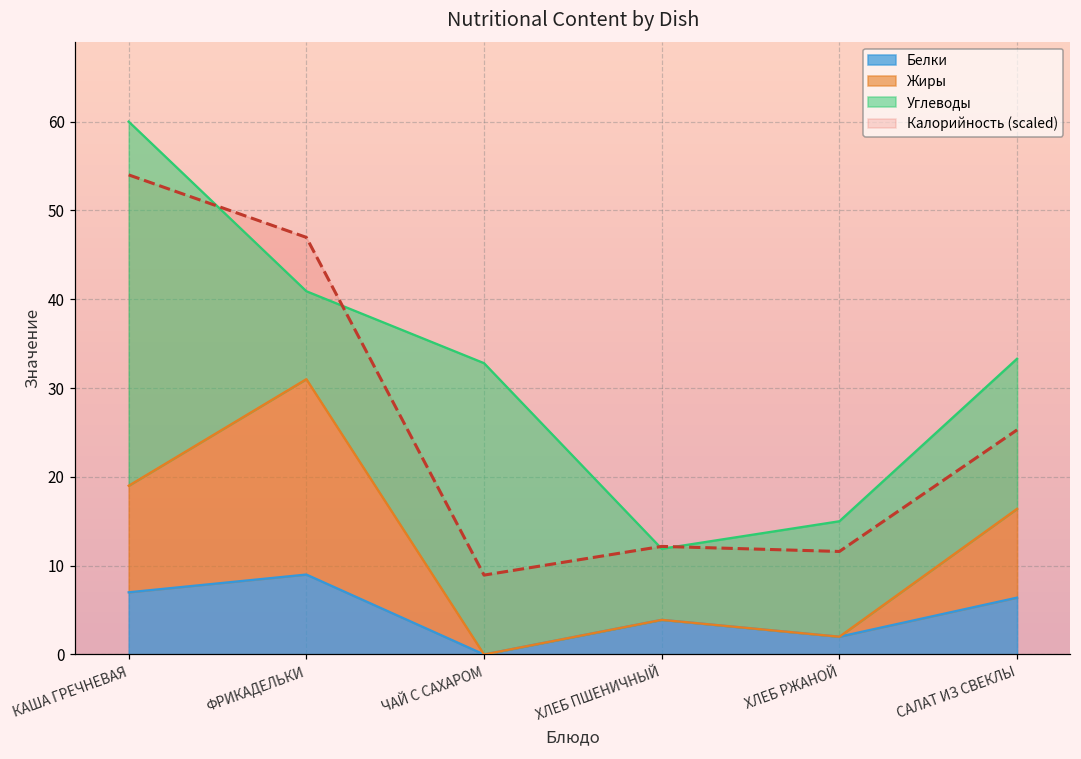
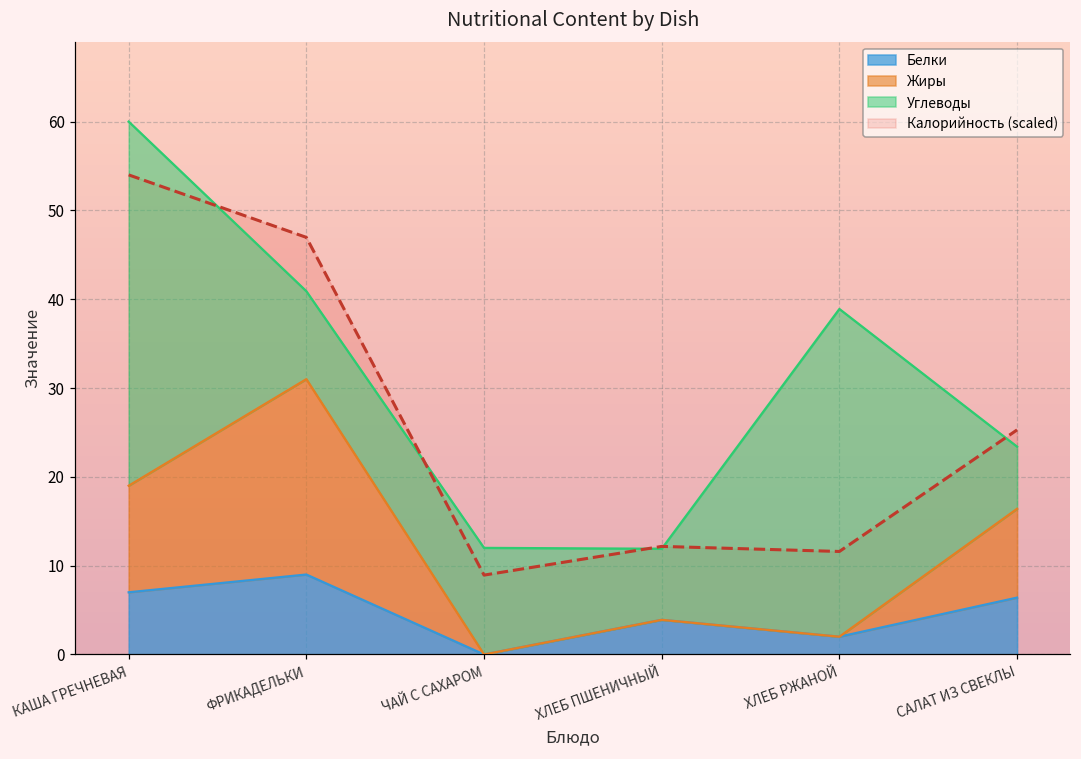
  {
    "Белки": {
      "КАША ГРЕЧНЕВАЯ": 7,
      "ФРИКАДЕЛЬКИ": 9,
      "САЛАТ ИЗ СВЕКЛЫ": 6
    },
    "Углеводы": {
      "КАША ГРЕЧНЕВАЯ": 41,
      "ФРИКАДЕЛЬКИ": 10,
-     "ЧАЙ С САХАРОМ": 33,
-     "ХЛЕБ РЖАНОЙ": 13,
-     "САЛАТ ИЗ СВЕКЛЫ": 17
+     "ЧАЙ С САХАРОМ": 12,
+     "ХЛЕБ РЖАНОЙ": 37,
+     "САЛАТ ИЗ СВЕКЛЫ": 7
    }
  }
